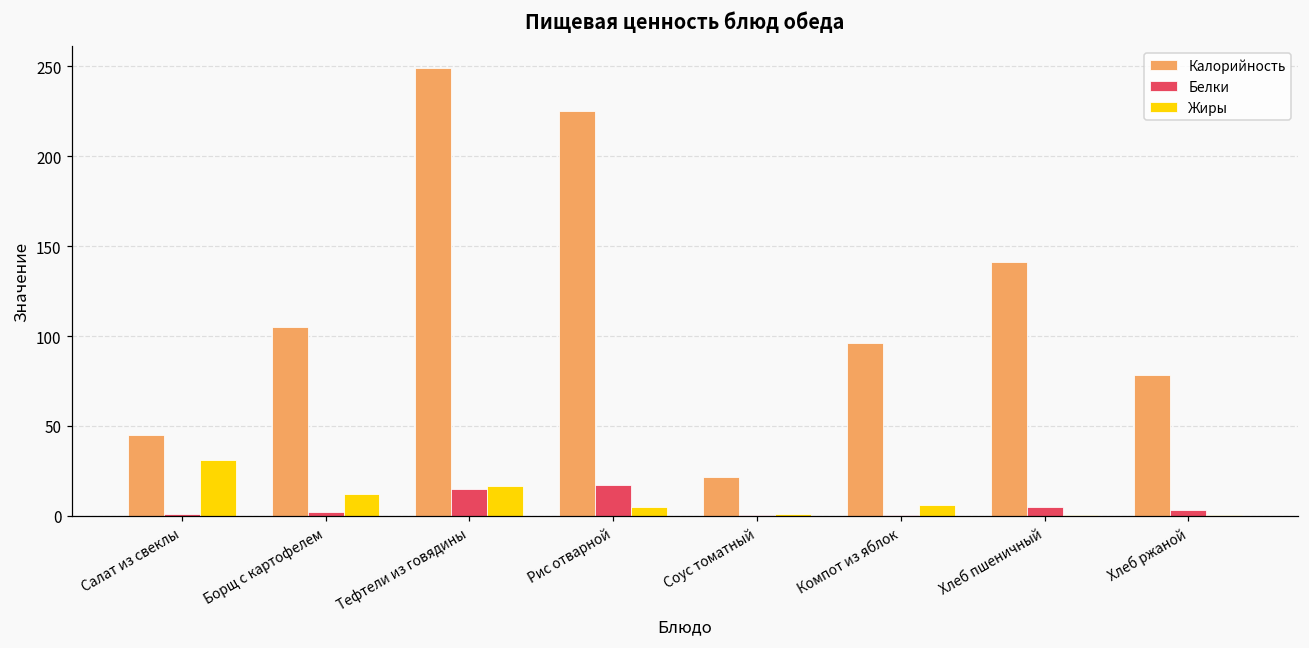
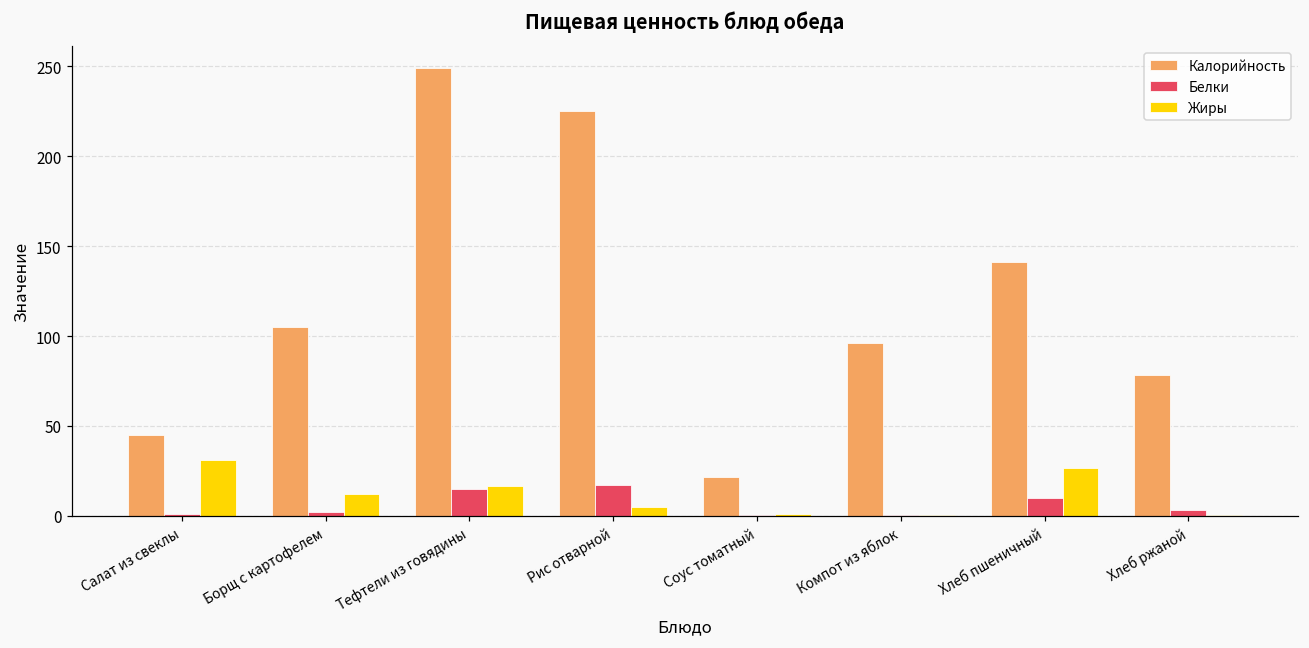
  {
    "Калорийность": {
      "Салат из свеклы": 45,
      "Борщ с картофелем": 105,
      "Тефтели из говядины": 249,
      "Рис отварной": 225,
      "Соус томатный": 22,
      "Компот из яблок": 96,
      "Хлеб пшеничный": 141,
      "Хлеб ржаной": 78
    },
    "Белки": {
      "Борщ с картофелем": 2,
      "Тефтели из говядины": 15,
      "Рис отварной": 17,
-     "Хлеб пшеничный": 5,
+     "Хлеб пшеничный": 10,
      "Хлеб ржаной": 3
    },
    "Жиры": {
      "Салат из свеклы": 31,
      "Борщ с картофелем": 12,
      "Тефтели из говядины": 17,
      "Рис отварной": 5,
-     "Компот из яблок": 6,
-     "Хлеб пшеничный": 0
+     "Компот из яблок": 0,
+     "Хлеб пшеничный": 27
    }
  }
